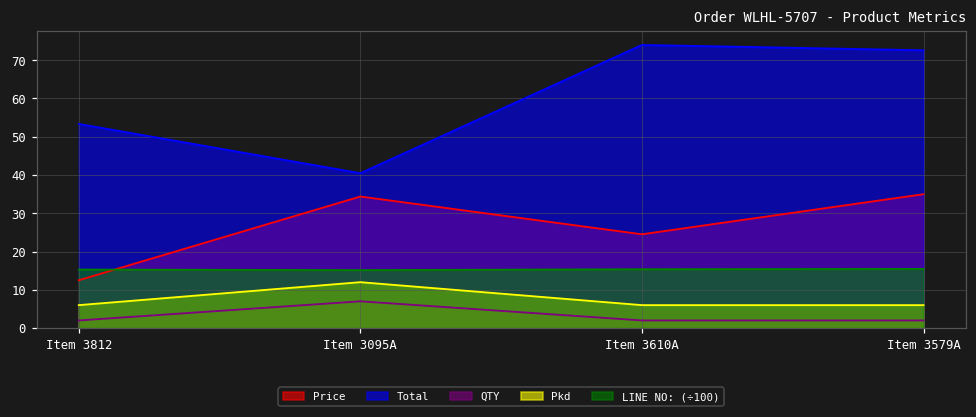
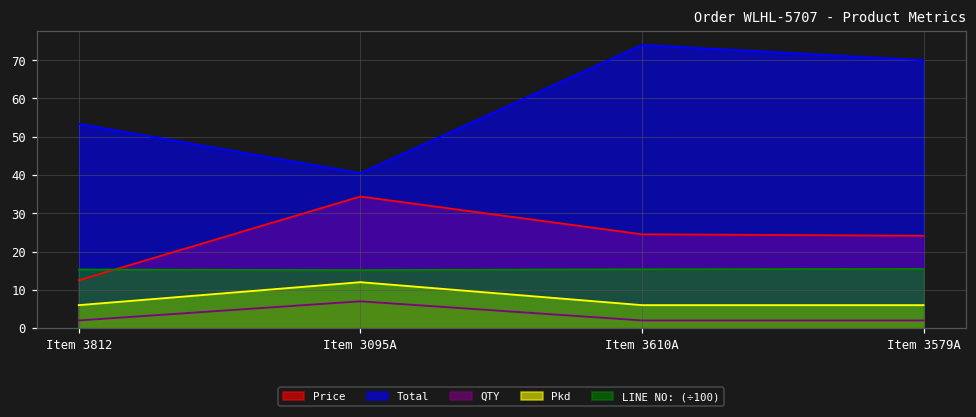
  {
    "Price": {
      "Item 3812": 13,
      "Item 3095A": 34,
      "Item 3610A": 25,
-     "Item 3579A": 35
+     "Item 3579A": 24
    },
    "Total": {
      "Item 3812": 53,
      "Item 3095A": 40,
      "Item 3610A": 74,
-     "Item 3579A": 73
+     "Item 3579A": 70
    },
    "QTY": {
      "Item 3812": 2,
      "Item 3095A": 7,
      "Item 3610A": 2,
      "Item 3579A": 2
    },
    "Pkd": {
      "Item 3812": 6,
      "Item 3095A": 12,
      "Item 3610A": 6,
      "Item 3579A": 6
    },
    "LINE NO: (÷100)": {
      "Item 3812": 15,
      "Item 3095A": 15,
      "Item 3610A": 15,
      "Item 3579A": 15
    }
  }
